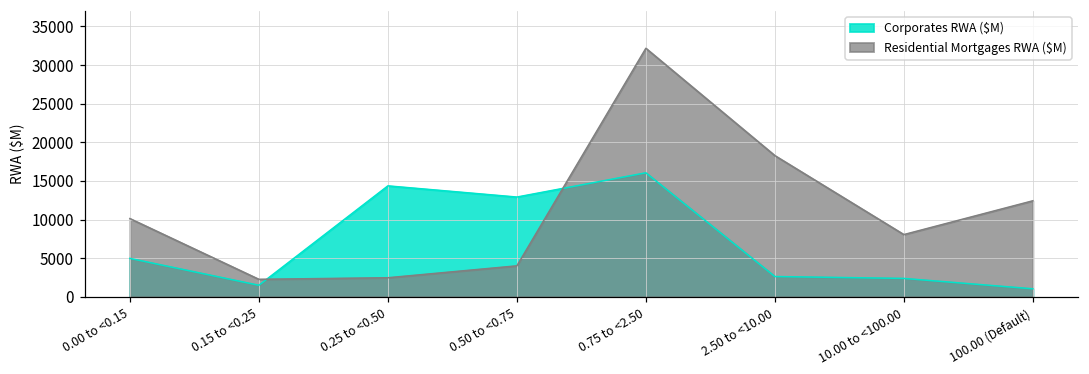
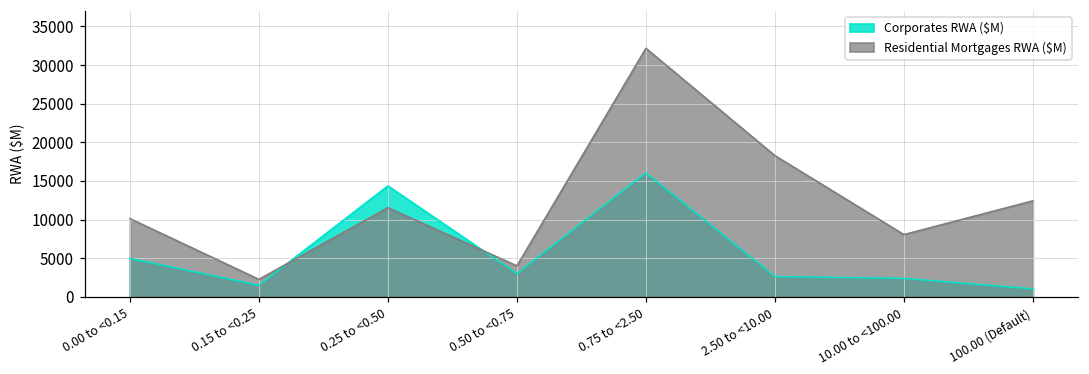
  {
    "Corporates RWA ($M)": {
      "0.00 to <0.15": 5000,
      "0.15 to <0.25": 1000,
      "0.25 to <0.50": 14000,
-     "0.50 to <0.75": 13000,
+     "0.50 to <0.75": 3000,
      "0.75 to <2.50": 16000,
      "2.50 to <10.00": 3000,
      "10.00 to <100.00": 2000,
      "100.00 (Default)": 1000
    },
    "Residential Mortgages RWA ($M)": {
      "0.00 to <0.15": 10000,
      "0.15 to <0.25": 2000,
-     "0.25 to <0.50": 2000,
+     "0.25 to <0.50": 12000,
      "0.50 to <0.75": 4000,
      "0.75 to <2.50": 32000,
      "2.50 to <10.00": 18000,
      "10.00 to <100.00": 8000,
      "100.00 (Default)": 12000
    }
  }
